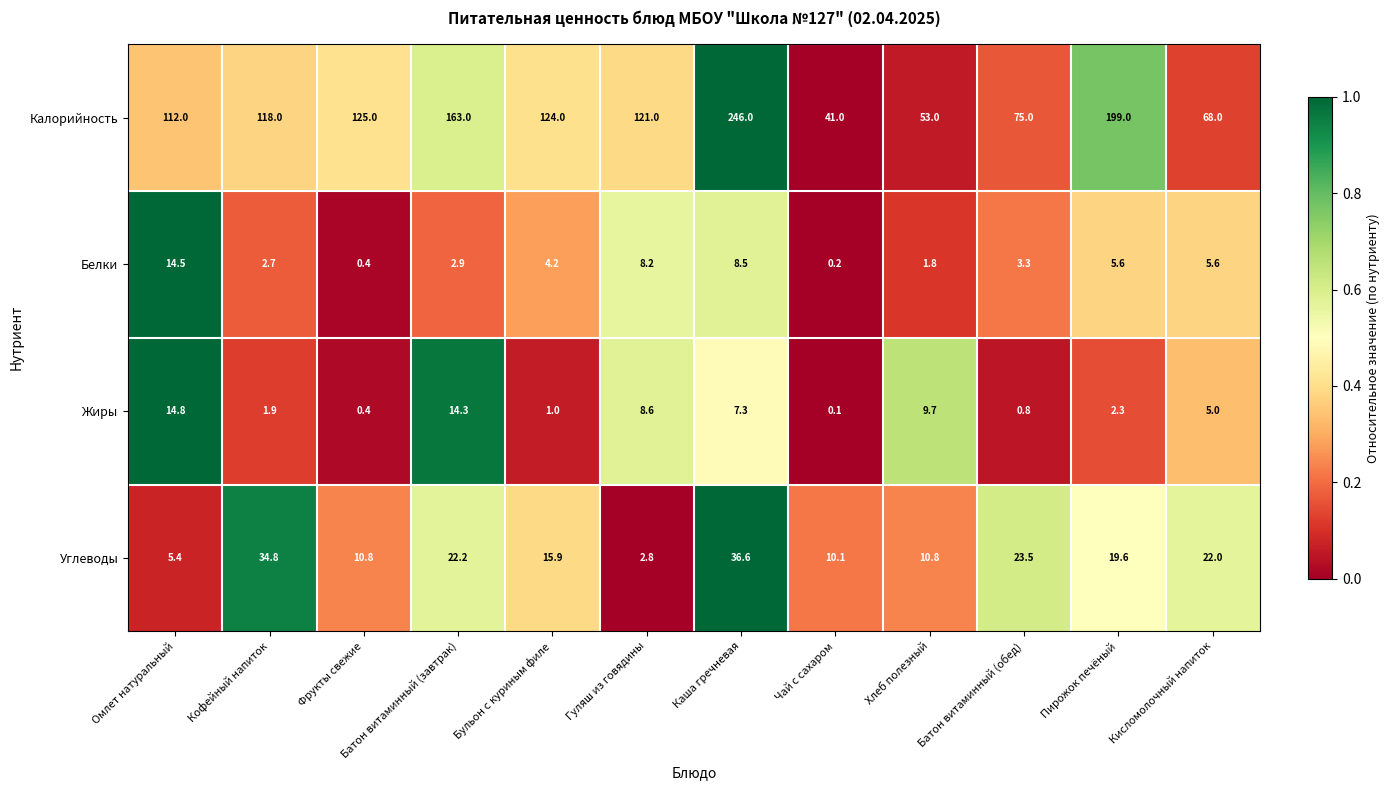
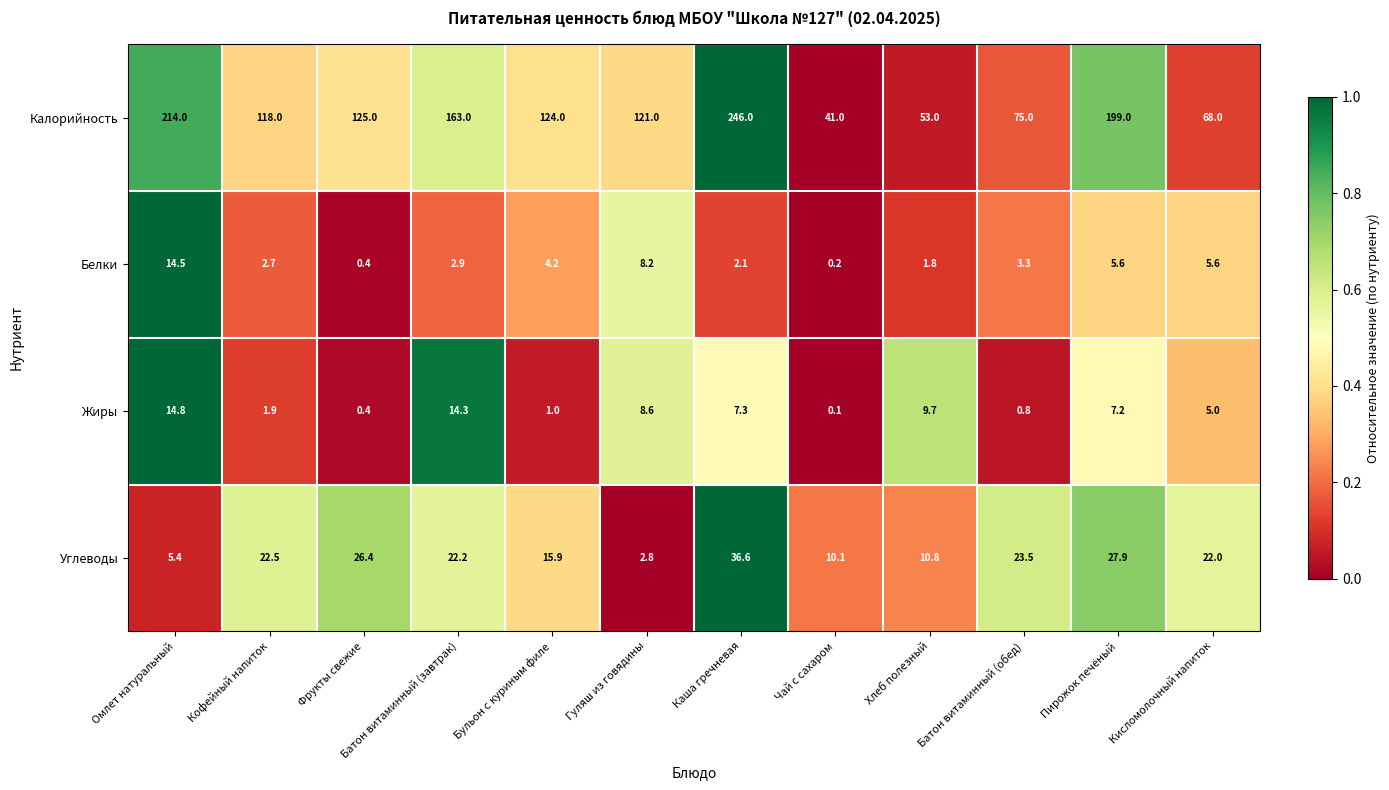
  {
    "Калорийность": {
-     "Омлет натуральный": 112.0,
+     "Омлет натуральный": 214.0,
      "Кофейный напиток": 118.0,
      "Фрукты свежие": 125.0,
      "Батон витаминный (завтрак)": 163.0,
      "Бульон с куриным филе": 124.0,
      "Гуляш из говядины": 121.0,
      "Каша гречневая": 246.0,
      "Чай с сахаром": 41.0,
      "Хлеб полезный": 53.0,
      "Батон витаминный (обед)": 75.0,
      "Пирожок печёный": 199.0,
      "Кисломолочный напиток": 68.0
    },
    "Белки": {
      "Омлет натуральный": 14.5,
      "Кофейный напиток": 2.7,
      "Фрукты свежие": 0.4,
      "Батон витаминный (завтрак)": 2.9,
      "Бульон с куриным филе": 4.2,
      "Гуляш из говядины": 8.2,
-     "Каша гречневая": 8.5,
+     "Каша гречневая": 2.1,
      "Чай с сахаром": 0.2,
      "Хлеб полезный": 1.8,
      "Батон витаминный (обед)": 3.3,
      "Пирожок печёный": 5.6,
      "Кисломолочный напиток": 5.6
    },
    "Жиры": {
      "Омлет натуральный": 14.8,
      "Кофейный напиток": 1.9,
      "Фрукты свежие": 0.4,
      "Батон витаминный (завтрак)": 14.3,
      "Бульон с куриным филе": 1.0,
      "Гуляш из говядины": 8.6,
      "Каша гречневая": 7.3,
      "Чай с сахаром": 0.1,
      "Хлеб полезный": 9.7,
      "Батон витаминный (обед)": 0.8,
-     "Пирожок печёный": 2.3,
+     "Пирожок печёный": 7.2,
      "Кисломолочный напиток": 5.0
    },
    "Углеводы": {
      "Омлет натуральный": 5.4,
-     "Кофейный напиток": 34.8,
-     "Фрукты свежие": 10.8,
+     "Кофейный напиток": 22.5,
+     "Фрукты свежие": 26.4,
      "Батон витаминный (завтрак)": 22.2,
      "Бульон с куриным филе": 15.9,
      "Гуляш из говядины": 2.8,
      "Каша гречневая": 36.6,
      "Чай с сахаром": 10.1,
      "Хлеб полезный": 10.8,
      "Батон витаминный (обед)": 23.5,
-     "Пирожок печёный": 19.6,
+     "Пирожок печёный": 27.9,
      "Кисломолочный напиток": 22.0
    }
  }
